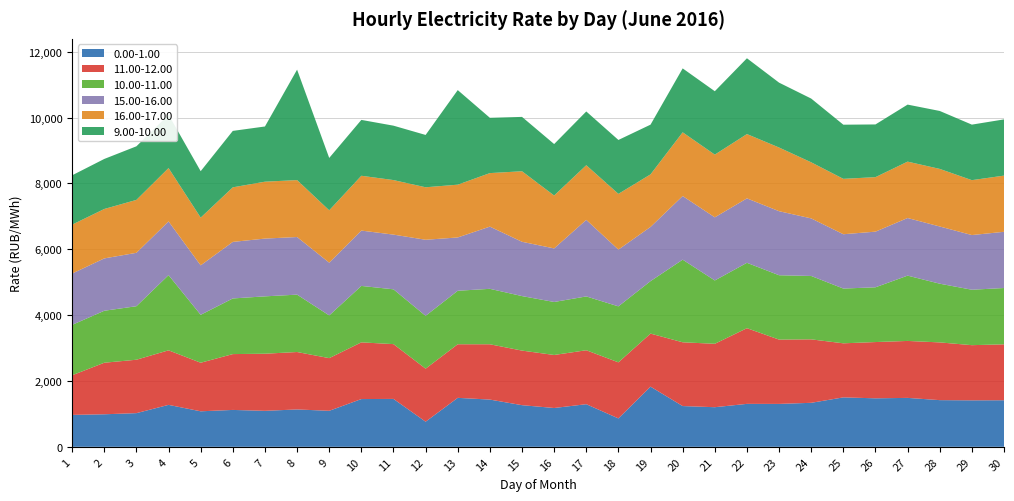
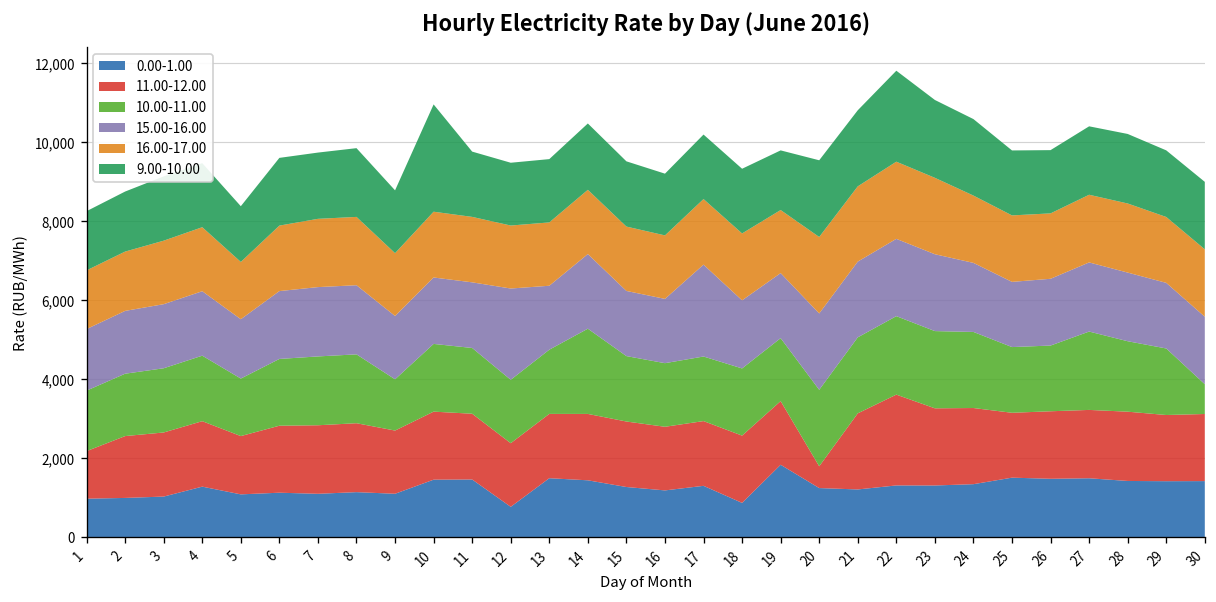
  {
    "0.00-1.00": {
      "1": "1,000",
      "2": "1,000",
      "3": "1,000",
      "4": "1,300",
      "5": "1,100",
      "6": "1,100",
      "7": "1,100",
      "8": "1,100",
      "9": "1,100",
      "10": "1,500",
      "11": "1,500",
      "12": "800",
      "13": "1,500",
      "14": "1,400",
      "15": "1,300",
      "16": "1,200",
      "17": "1,300",
      "18": "900",
      "19": "1,800",
      "20": "1,200",
      "21": "1,200",
      "22": "1,300",
      "23": "1,300",
      "24": "1,300",
      "25": "1,500",
      "26": "1,500",
      "27": "1,500",
      "28": "1,400",
      "29": "1,400",
      "30": "1,400"
    },
    "11.00-12.00": {
      "1": "1,200",
      "2": "1,600",
      "3": "1,600",
      "4": "1,700",
      "5": "1,500",
      "6": "1,700",
      "7": "1,700",
      "8": "1,700",
      "9": "1,600",
      "10": "1,700",
      "11": "1,700",
      "12": "1,600",
      "13": "1,600",
      "14": "1,700",
      "15": "1,700",
      "16": "1,600",
      "17": "1,600",
      "18": "1,700",
      "19": "1,600",
-     "20": "1,900",
+     "20": "600",
      "21": "1,900",
      "22": "2,300",
      "23": "2,000",
      "24": "1,900",
      "25": "1,600",
      "26": "1,700",
      "27": "1,700",
      "28": "1,800",
      "29": "1,700",
      "30": "1,700"
    },
    "10.00-11.00": {
      "1": "1,500",
      "2": "1,600",
      "3": "1,600",
-     "4": "2,300",
+     "4": "1,700",
      "5": "1,500",
      "6": "1,700",
      "7": "1,700",
      "8": "1,700",
      "9": "1,300",
      "10": "1,700",
      "11": "1,700",
      "12": "1,600",
      "13": "1,600",
-     "14": "1,700",
+     "14": "2,200",
      "15": "1,700",
      "16": "1,600",
      "17": "1,600",
      "18": "1,700",
      "19": "1,600",
-     "20": "2,500",
+     "20": "1,900",
      "21": "1,900",
      "22": "2,000",
      "23": "2,000",
      "24": "1,900",
      "25": "1,700",
      "26": "1,700",
      "27": "2,000",
      "28": "1,800",
      "29": "1,700",
-     "30": "1,700"
+     "30": "800"
    },
    "15.00-16.00": {
      "1": "1,600",
      "2": "1,600",
      "3": "1,600",
      "4": "1,600",
      "5": "1,500",
      "6": "1,700",
      "7": "1,800",
      "8": "1,800",
      "9": "1,600",
      "10": "1,700",
      "11": "1,700",
      "12": "2,300",
      "13": "1,600",
      "14": "1,900",
      "15": "1,600",
      "16": "1,600",
      "17": "2,300",
      "18": "1,700",
      "19": "1,600",
      "20": "1,900",
      "21": "1,900",
      "22": "2,000",
      "23": "1,900",
      "24": "1,700",
      "25": "1,700",
      "26": "1,700",
      "27": "1,700",
      "28": "1,700",
      "29": "1,700",
      "30": "1,700"
    },
    "16.00-17.00": {
      "1": "1,500",
      "2": "1,500",
      "3": "1,600",
      "4": "1,600",
      "5": "1,500",
      "6": "1,700",
      "7": "1,700",
      "8": "1,700",
      "9": "1,600",
      "10": "1,700",
      "11": "1,700",
      "12": "1,600",
      "13": "1,600",
      "14": "1,600",
-     "15": "2,100",
+     "15": "1,600",
      "16": "1,600",
      "17": "1,700",
      "18": "1,700",
      "19": "1,600",
      "20": "1,900",
      "21": "1,900",
      "22": "2,000",
      "23": "1,900",
      "24": "1,700",
      "25": "1,700",
      "26": "1,700",
      "27": "1,700",
      "28": "1,700",
      "29": "1,700",
      "30": "1,700"
    },
    "9.00-10.00": {
      "1": "1,500",
      "2": "1,500",
      "3": "1,600",
      "5": "1,400",
      "6": "1,700",
      "7": "1,700",
-     "8": "3,400",
+     "8": "1,700",
      "9": "1,600",
-     "10": "1,700",
+     "10": "2,700",
      "11": "1,700",
      "12": "1,600",
-     "13": "2,900",
+     "13": "1,600",
      "14": "1,700",
      "15": "1,700",
      "16": "1,600",
      "17": "1,600",
      "18": "1,600",
      "19": "1,500",
      "20": "1,900",
      "21": "1,900",
      "22": "2,300",
      "23": "2,000",
      "24": "1,900",
      "25": "1,600",
      "26": "1,600",
      "27": "1,700",
      "28": "1,800",
      "29": "1,700",
      "30": "1,700"
    }
  }
